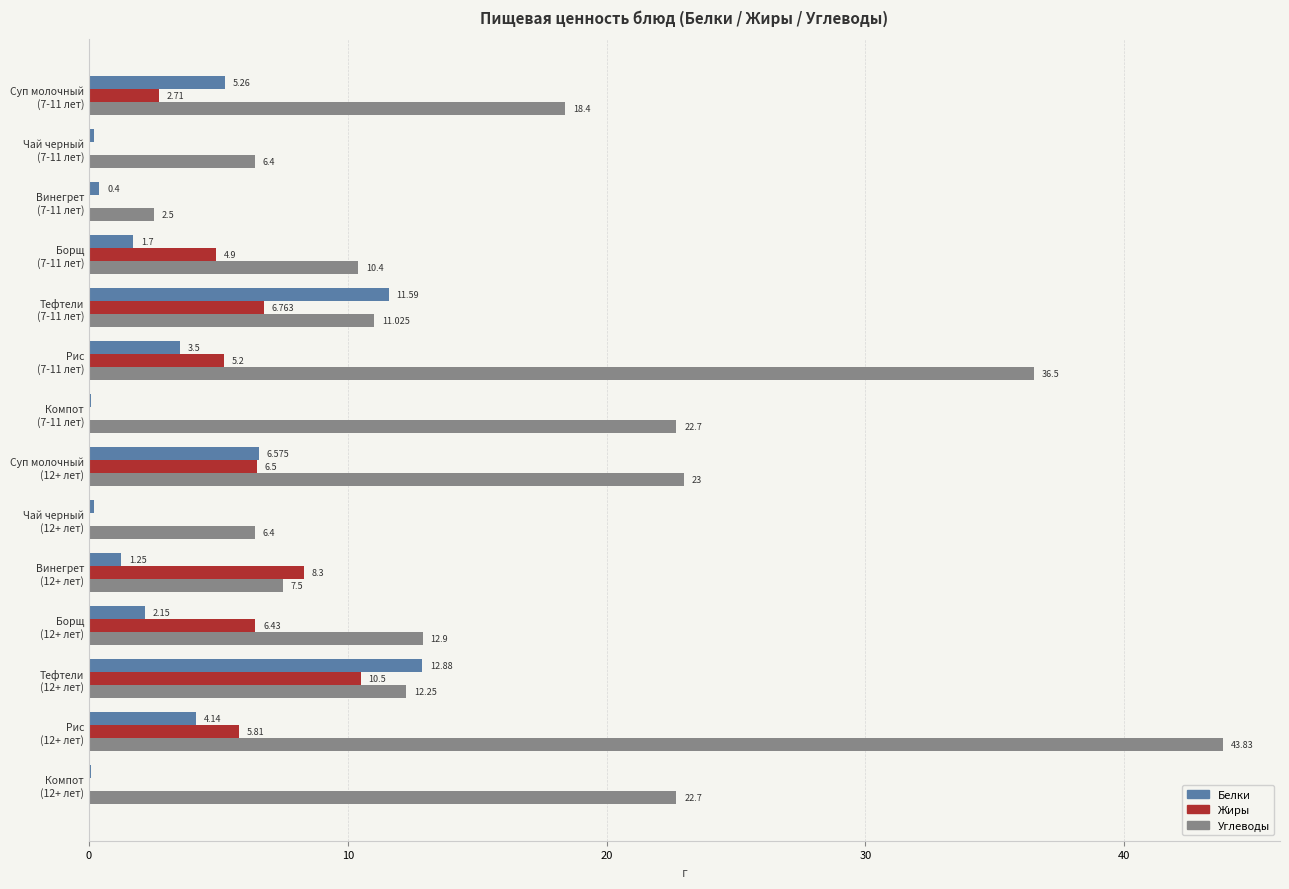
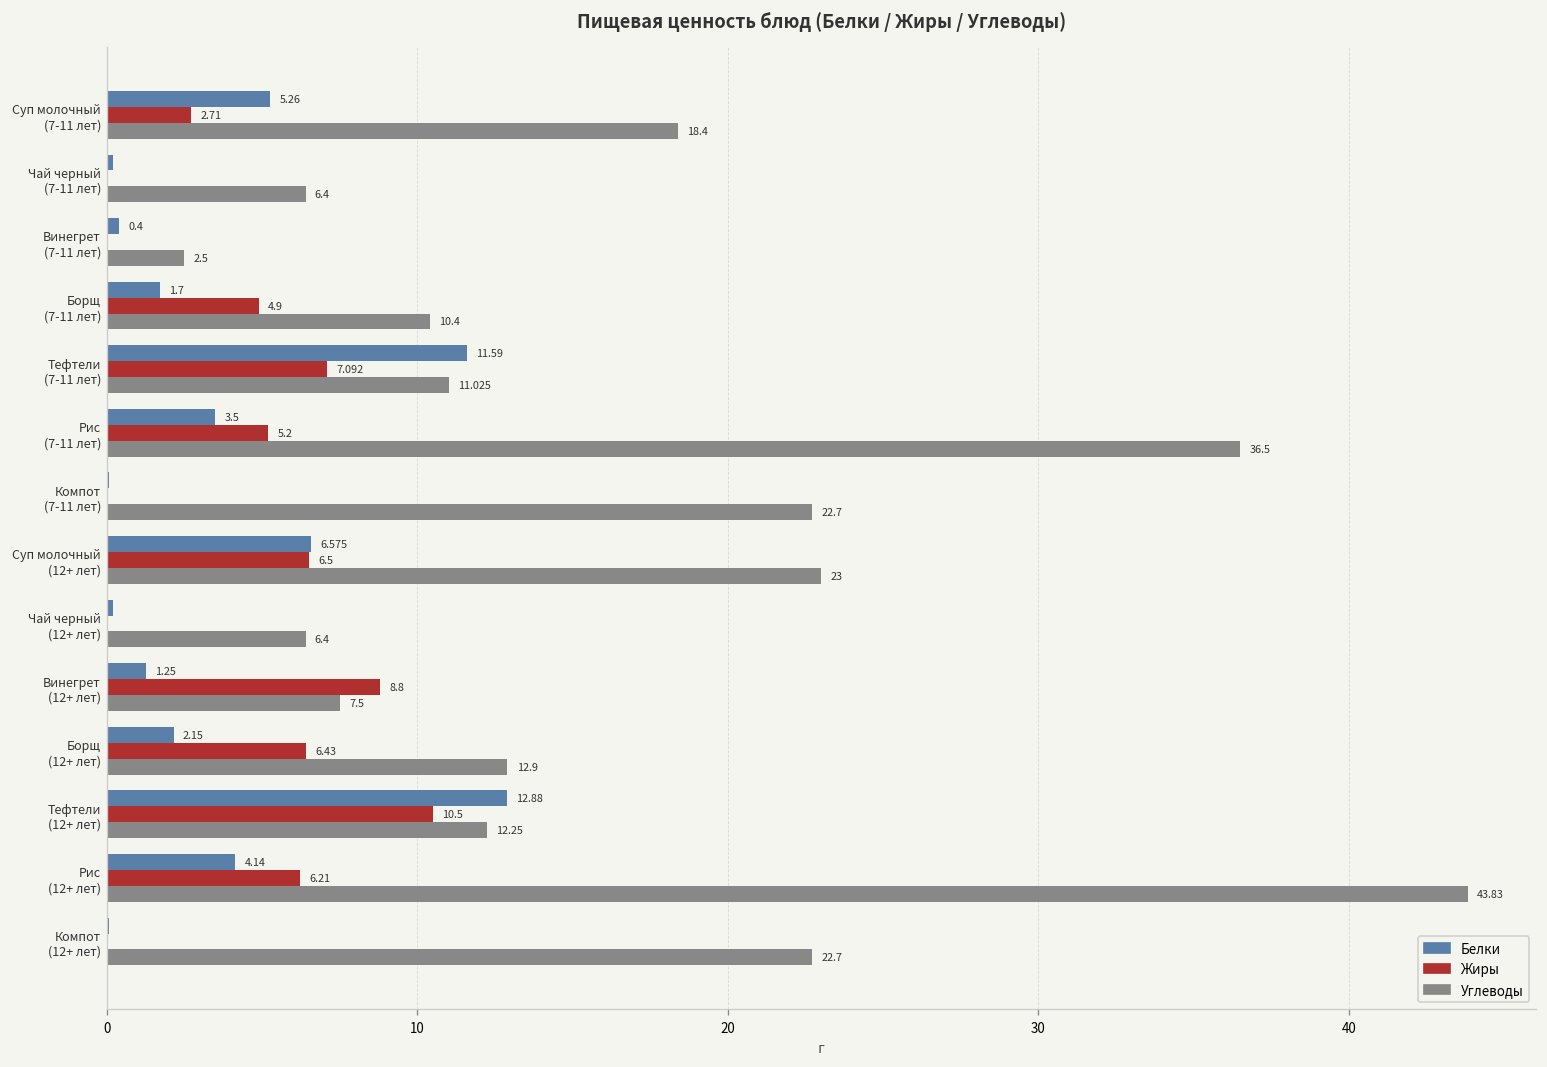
  {
    "Жиры": {
      "Суп молочный (7-11 лет)": 2.71,
      "Борщ (7-11 лет)": 4.9,
-     "Тефтели (7-11 лет)": 6.763,
+     "Тефтели (7-11 лет)": 7.092,
      "Рис (7-11 лет)": 5.2,
      "Суп молочный (12+ лет)": 6.5,
-     "Винегрет (12+ лет)": 8.3,
+     "Винегрет (12+ лет)": 8.8,
      "Борщ (12+ лет)": 6.43,
      "Тефтели (12+ лет)": 10.5,
-     "Рис (12+ лет)": 5.81
+     "Рис (12+ лет)": 6.21
    }
  }
